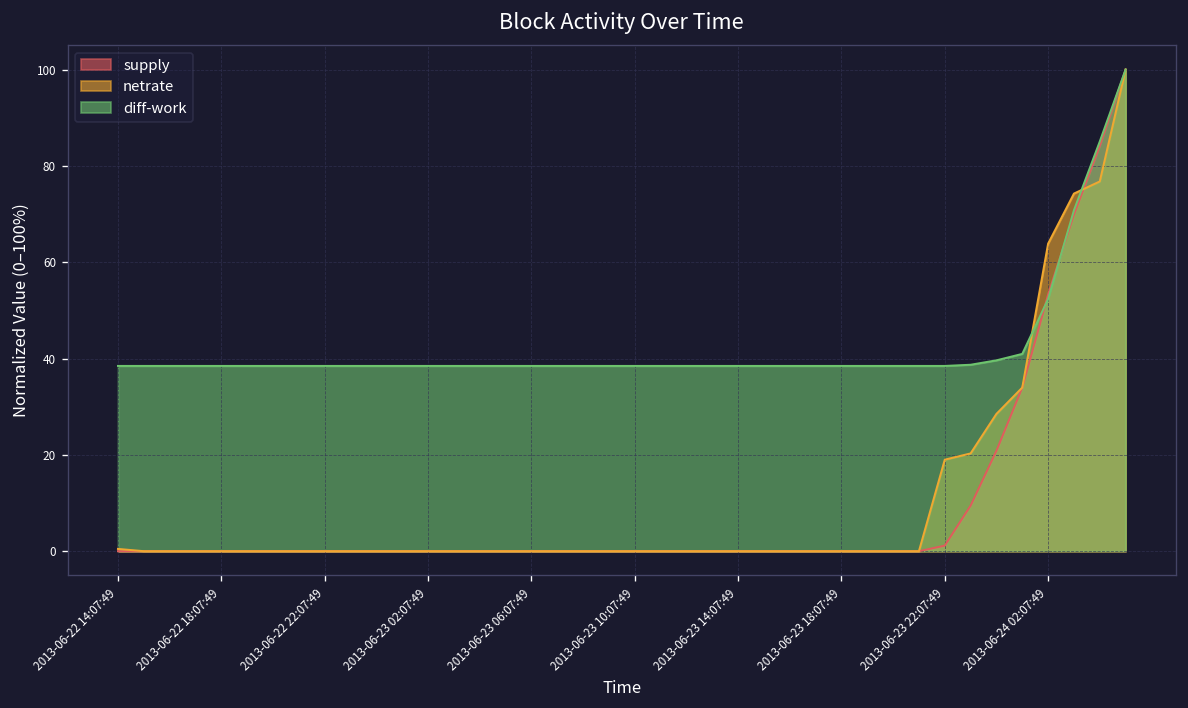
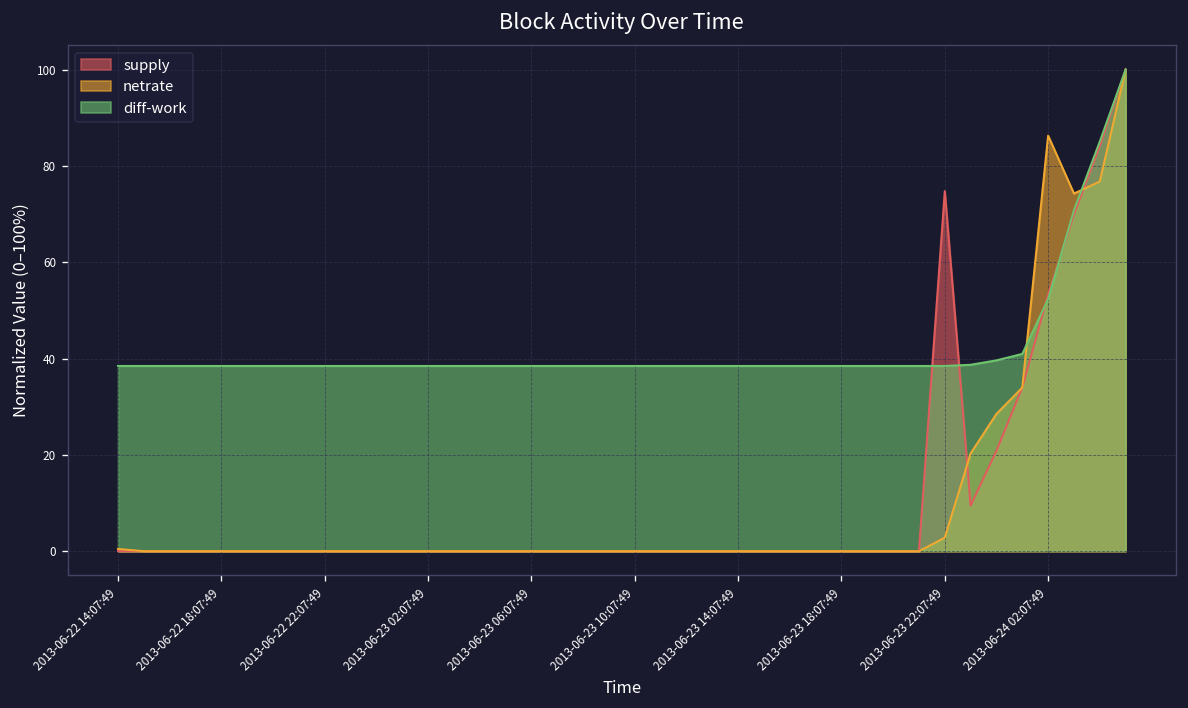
  {
    "supply": {
-     "2013-06-23 22:07:49": 1,
+     "2013-06-23 22:07:49": 75,
      "2013-06-24 02:07:49": 53
    },
    "netrate": {
-     "2013-06-23 22:07:49": 19,
-     "2013-06-24 02:07:49": 64
+     "2013-06-23 22:07:49": 3,
+     "2013-06-24 02:07:49": 86
    },
    "diff-work": {
      "2013-06-22 14:07:49": 38,
      "2013-06-22 18:07:49": 38,
      "2013-06-22 22:07:49": 38,
      "2013-06-23 02:07:49": 38,
      "2013-06-23 06:07:49": 38,
      "2013-06-23 10:07:49": 38,
      "2013-06-23 14:07:49": 38,
      "2013-06-23 18:07:49": 38,
      "2013-06-23 22:07:49": 38,
      "2013-06-24 02:07:49": 52
    }
  }
